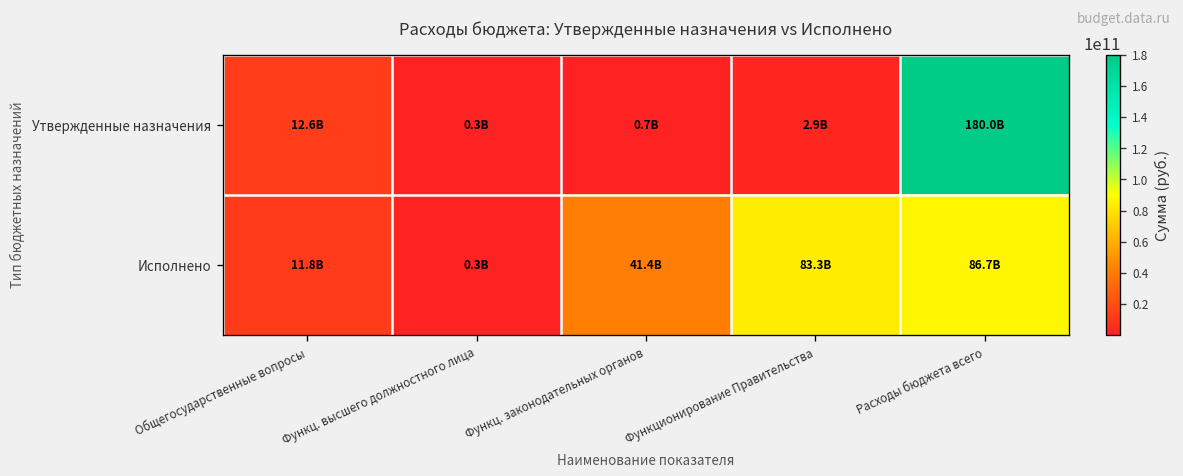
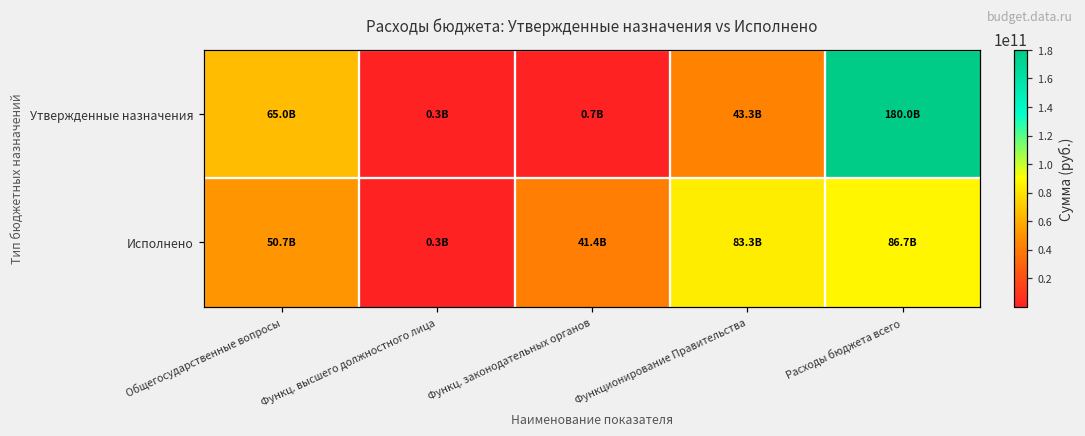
  {
    "Утвержденные назначения": {
-     "Общегосударственные вопросы": "12.6B",
+     "Общегосударственные вопросы": "65.0B",
      "Функц. высшего должностного лица": "0.3B",
      "Функц. законодательных органов": "0.7B",
-     "Функционирование Правительства": "2.9B",
+     "Функционирование Правительства": "43.3B",
      "Расходы бюджета всего": "180.0B"
    },
    "Исполнено": {
-     "Общегосударственные вопросы": "11.8B",
+     "Общегосударственные вопросы": "50.7B",
      "Функц. высшего должностного лица": "0.3B",
      "Функц. законодательных органов": "41.4B",
      "Функционирование Правительства": "83.3B",
      "Расходы бюджета всего": "86.7B"
    }
  }
